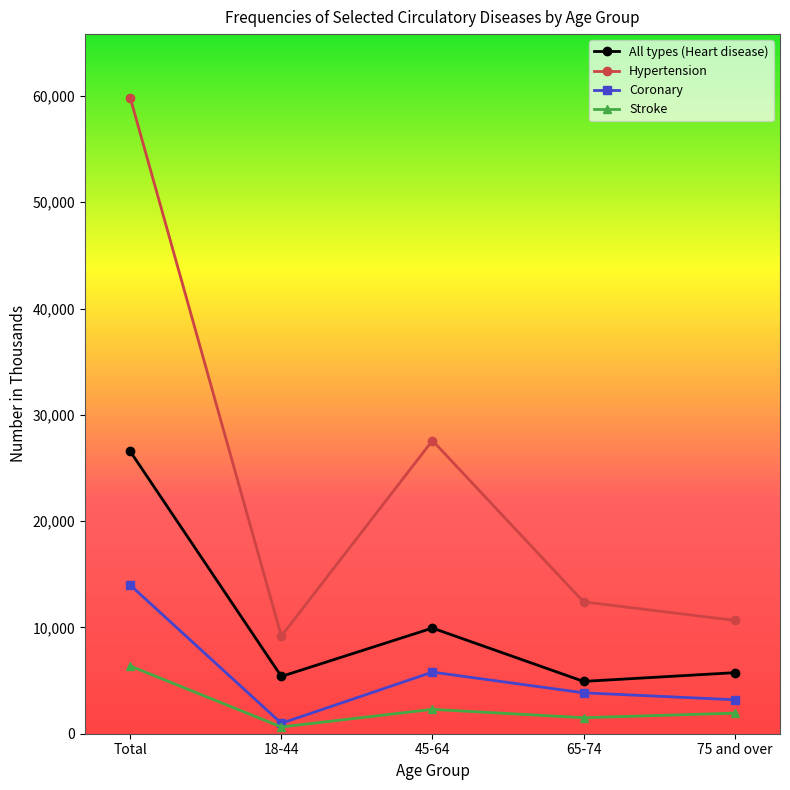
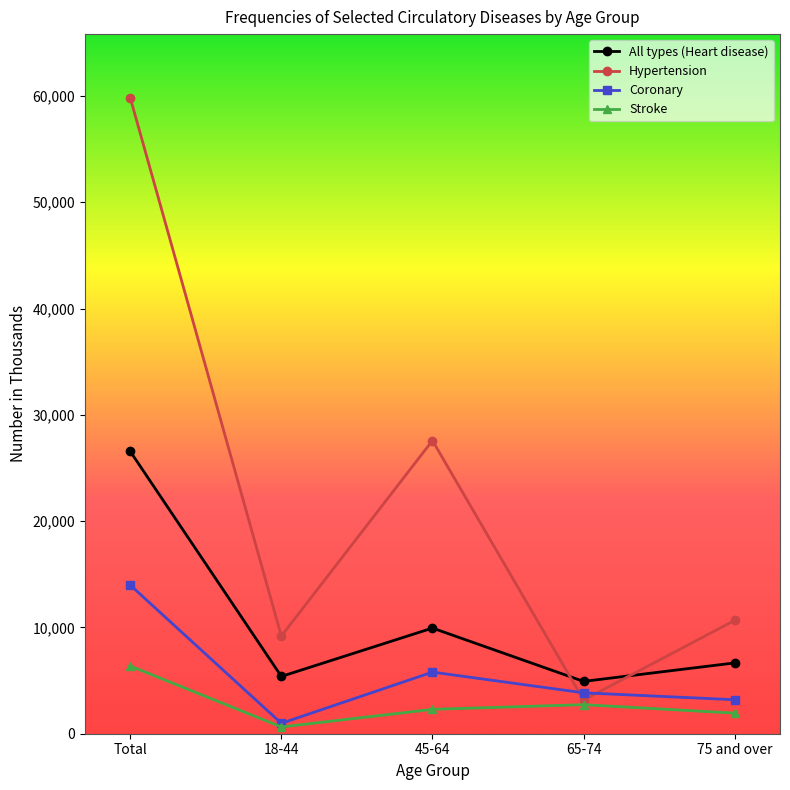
  {
    "All types (Heart disease)": {
      "Total": "26,600",
      "18-44": "5,400",
      "45-64": "9,900",
      "65-74": "4,900",
-     "75 and over": "5,700"
+     "75 and over": "6,700"
    },
    "Hypertension": {
      "Total": "59,800",
      "18-44": "9,200",
      "45-64": "27,600",
-     "65-74": "12,400",
+     "65-74": "3,200",
      "75 and over": "10,700"
    },
    "Coronary": {
      "Total": "14,000",
      "18-44": "1,000",
      "45-64": "5,800",
      "65-74": "3,800",
      "75 and over": "3,200"
    },
    "Stroke": {
      "Total": "6,400",
      "18-44": "600",
      "45-64": "2,300",
-     "65-74": "1,500",
+     "65-74": "2,700",
      "75 and over": "1,900"
    }
  }
